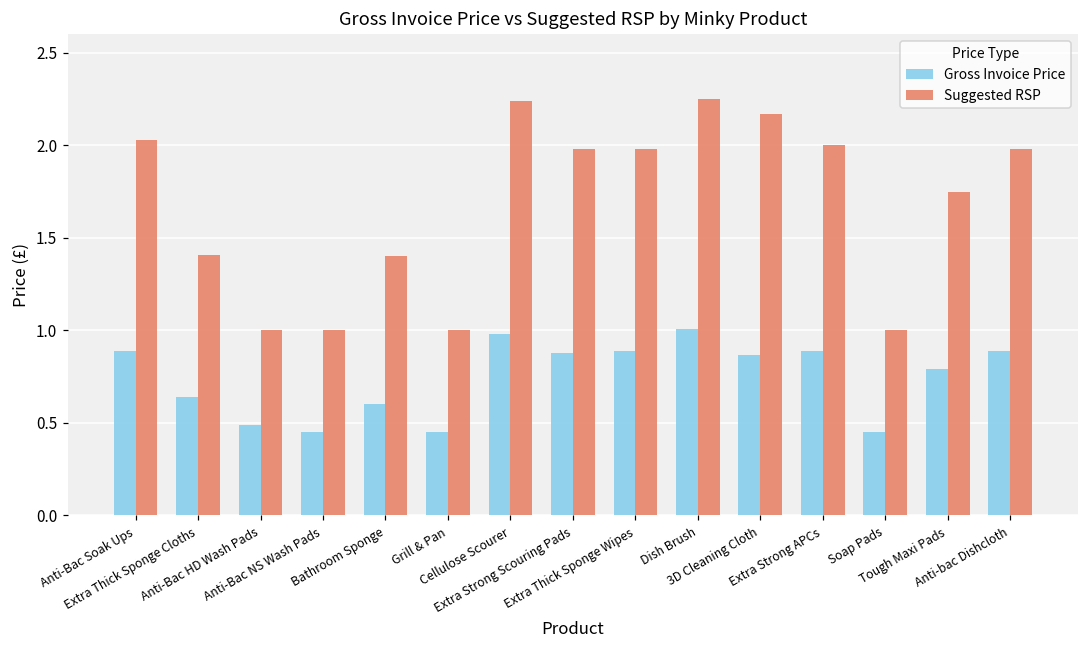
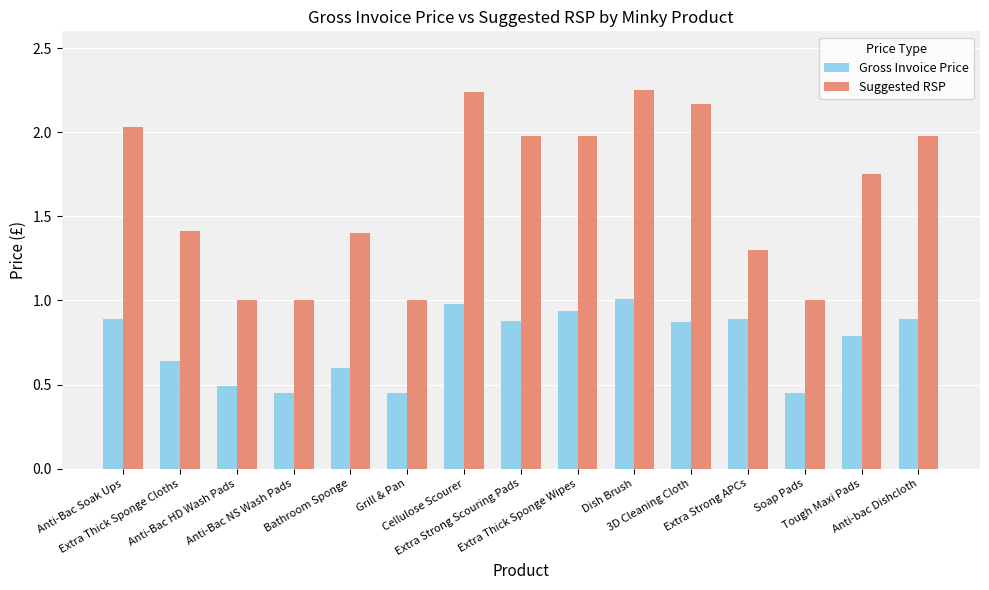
  {
    "Gross Invoice Price": {
      "Anti-Bac Soak Ups": 0.89,
      "Extra Thick Sponge Cloths": 0.64,
      "Anti-Bac HD Wash Pads": 0.49,
      "Anti-Bac NS Wash Pads": 0.45,
      "Bathroom Sponge": 0.60,
      "Grill & Pan": 0.45,
      "Cellulose Scourer": 0.98,
      "Extra Strong Scouring Pads": 0.88,
-     "Extra Thick Sponge Wipes": 0.89,
+     "Extra Thick Sponge Wipes": 0.94,
      "Dish Brush": 1.01,
      "3D Cleaning Cloth": 0.87,
      "Extra Strong APCs": 0.89,
      "Soap Pads": 0.45,
      "Tough Maxi Pads": 0.79,
      "Anti-bac Dishcloth": 0.89
    },
    "Suggested RSP": {
      "Anti-Bac Soak Ups": 2.03,
      "Extra Thick Sponge Cloths": 1.4,
      "Anti-Bac HD Wash Pads": 1.0,
      "Anti-Bac NS Wash Pads": 1.0,
      "Bathroom Sponge": 1.4,
      "Grill & Pan": 1.0,
      "Cellulose Scourer": 2.24,
      "Extra Strong Scouring Pads": 1.98,
      "Extra Thick Sponge Wipes": 1.98,
      "Dish Brush": 2.25,
      "3D Cleaning Cloth": 2.17,
-     "Extra Strong APCs": 2.0,
+     "Extra Strong APCs": 1.3,
      "Soap Pads": 1.0,
      "Tough Maxi Pads": 1.75,
      "Anti-bac Dishcloth": 1.98
    }
  }
